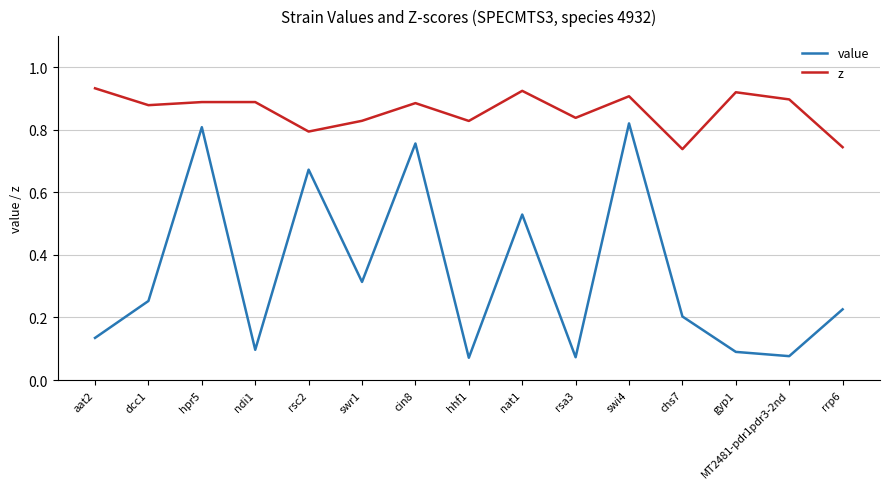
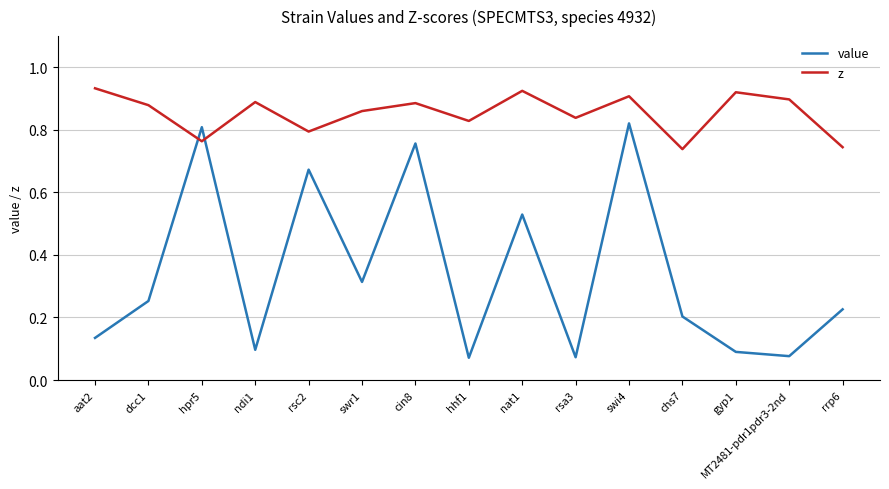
  {
    "value": {
      "aat2": 0.13,
      "dcc1": 0.25,
      "hpr5": 0.81,
      "ndi1": 0.10,
      "rsc2": 0.67,
      "swr1": 0.31,
      "cin8": 0.76,
      "hhf1": 0.07,
      "nat1": 0.53,
      "rsa3": 0.07,
      "swi4": 0.82,
      "chs7": 0.20,
      "gyp1": 0.09,
      "MT2481-pdr1pdr3-2nd": 0.08,
      "rrp6": 0.23
    },
    "z": {
      "aat2": 0.93,
      "dcc1": 0.88,
-     "hpr5": 0.89,
+     "hpr5": 0.76,
      "ndi1": 0.89,
      "rsc2": 0.79,
-     "swr1": 0.83,
+     "swr1": 0.86,
      "cin8": 0.89,
      "hhf1": 0.83,
      "nat1": 0.92,
      "rsa3": 0.84,
      "swi4": 0.91,
      "chs7": 0.74,
      "gyp1": 0.92,
      "MT2481-pdr1pdr3-2nd": 0.90,
      "rrp6": 0.74
    }
  }
